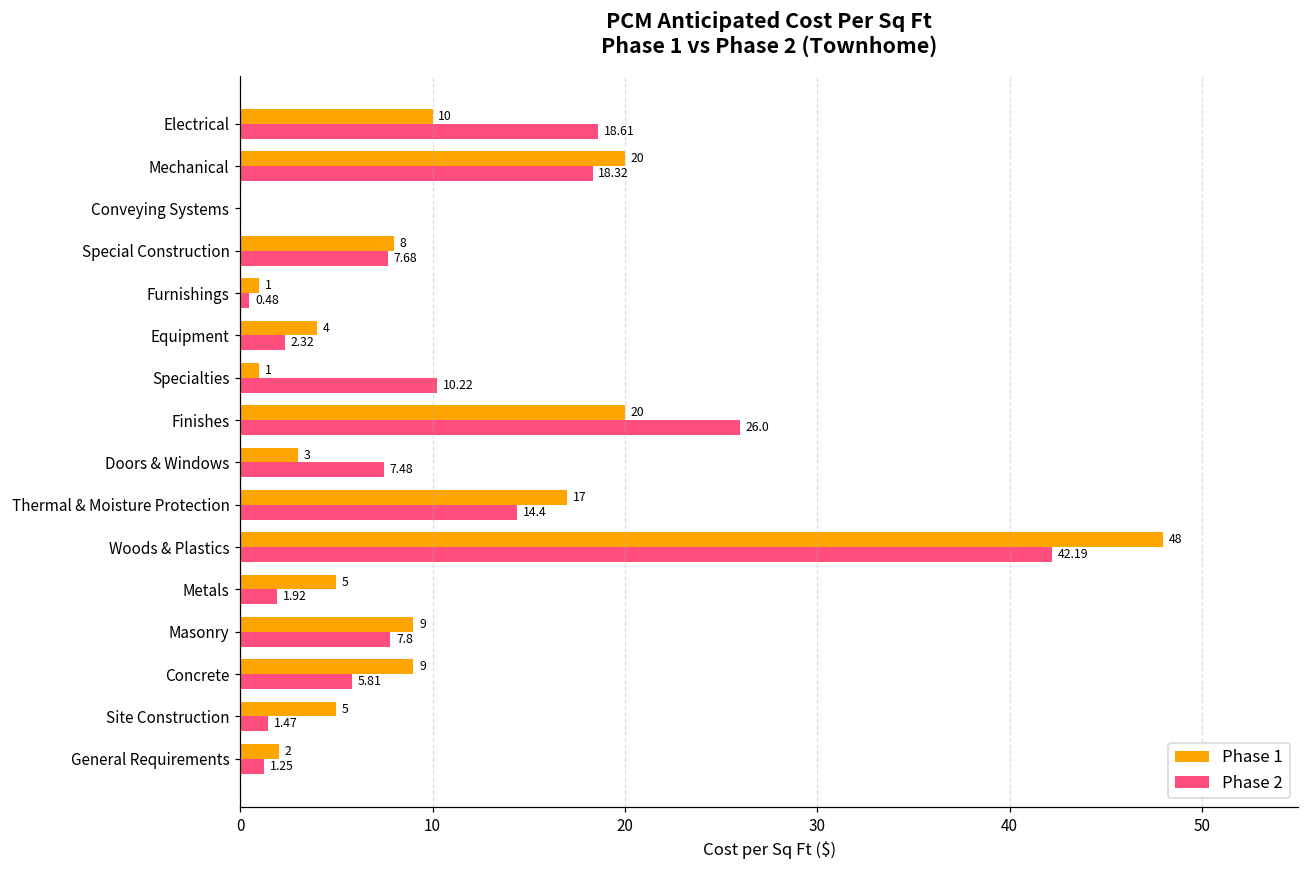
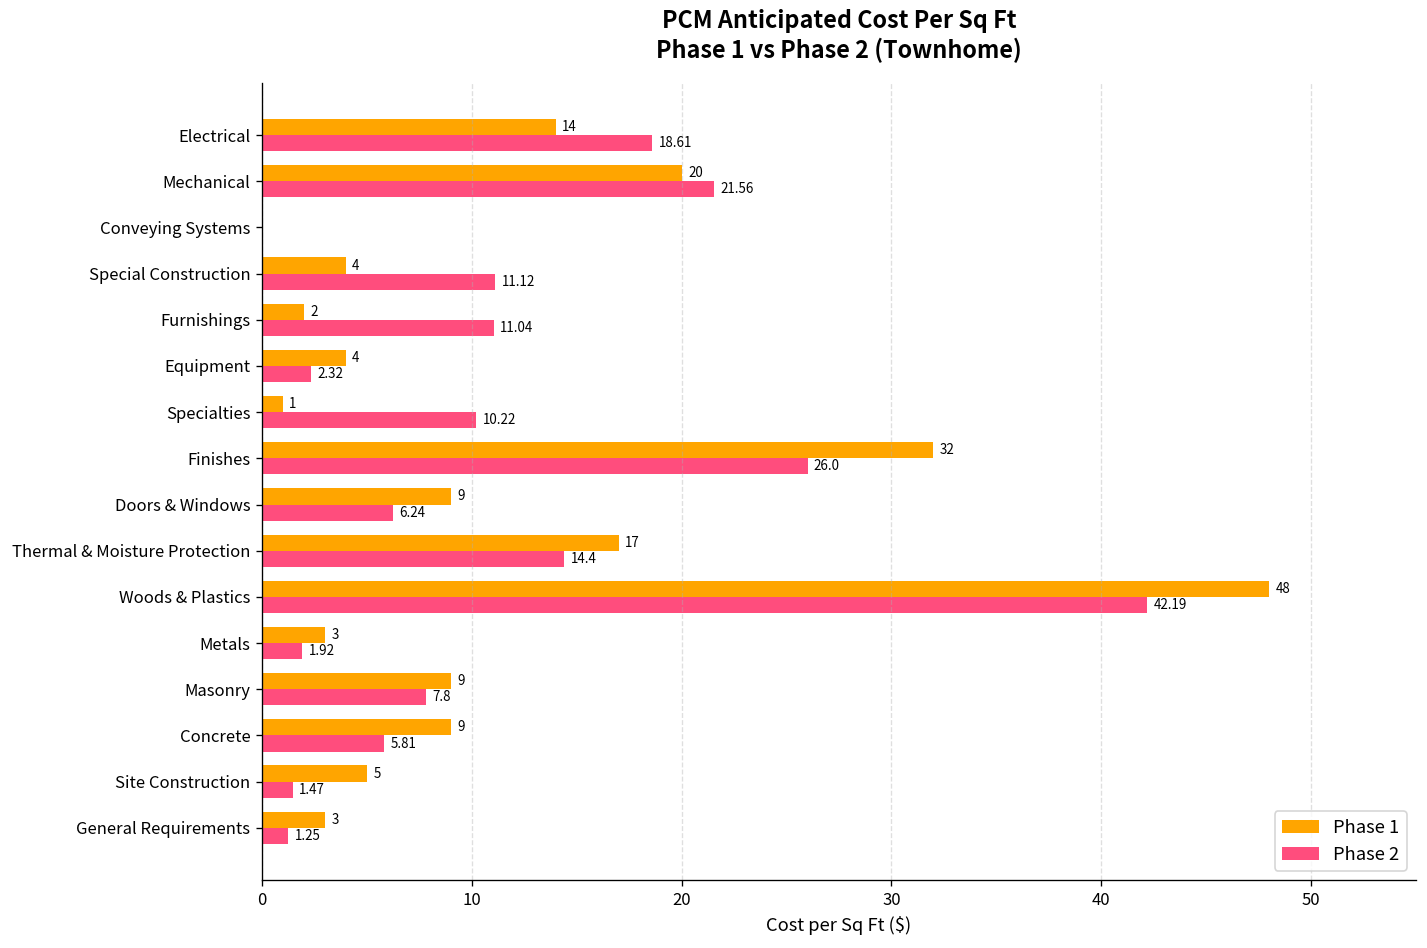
  {
    "Phase 1": {
-     "Electrical": 10,
+     "Electrical": 14,
      "Mechanical": 20,
-     "Special Construction": 8,
-     "Furnishings": 1,
+     "Special Construction": 4,
+     "Furnishings": 2,
      "Equipment": 4,
      "Specialties": 1,
-     "Finishes": 20,
-     "Doors & Windows": 3,
+     "Finishes": 32,
+     "Doors & Windows": 9,
      "Thermal & Moisture Protection": 17,
      "Woods & Plastics": 48,
-     "Metals": 5,
+     "Metals": 3,
      "Masonry": 9,
      "Concrete": 9,
      "Site Construction": 5,
-     "General Requirements": 2
+     "General Requirements": 3
    },
    "Phase 2": {
      "Electrical": 18.61,
-     "Mechanical": 18.32,
-     "Special Construction": 7.68,
-     "Furnishings": 0.48,
+     "Mechanical": 21.56,
+     "Special Construction": 11.12,
+     "Furnishings": 11.04,
      "Equipment": 2.32,
      "Specialties": 10.22,
      "Finishes": 26.0,
-     "Doors & Windows": 7.48,
+     "Doors & Windows": 6.24,
      "Thermal & Moisture Protection": 14.4,
      "Woods & Plastics": 42.19,
      "Metals": 1.92,
      "Masonry": 7.8,
      "Concrete": 5.81,
      "Site Construction": 1.47,
      "General Requirements": 1.25
    }
  }
